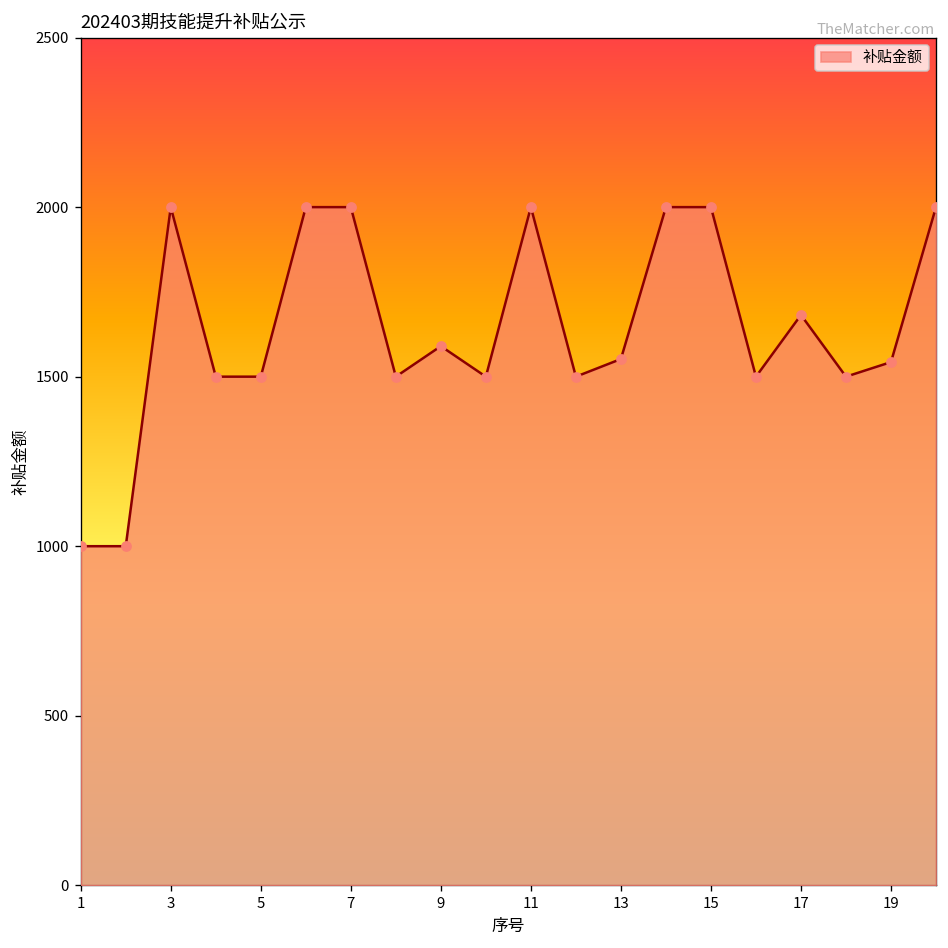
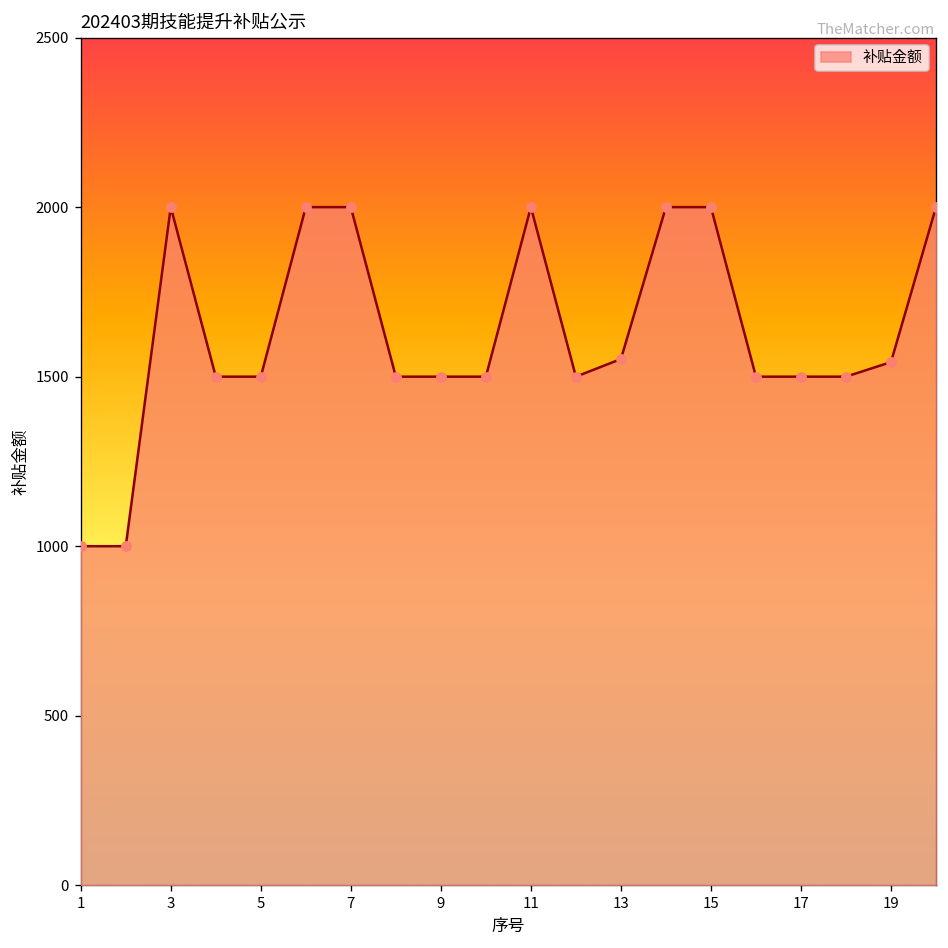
  {
    "1": 1000,
    "3": 2000,
    "5": 1500,
    "7": 2000,
-   "9": 1590,
+   "9": 1500,
    "11": 2000,
    "13": 1550,
    "15": 2000,
-   "17": 1680,
+   "17": 1500,
    "19": 1540
  }
